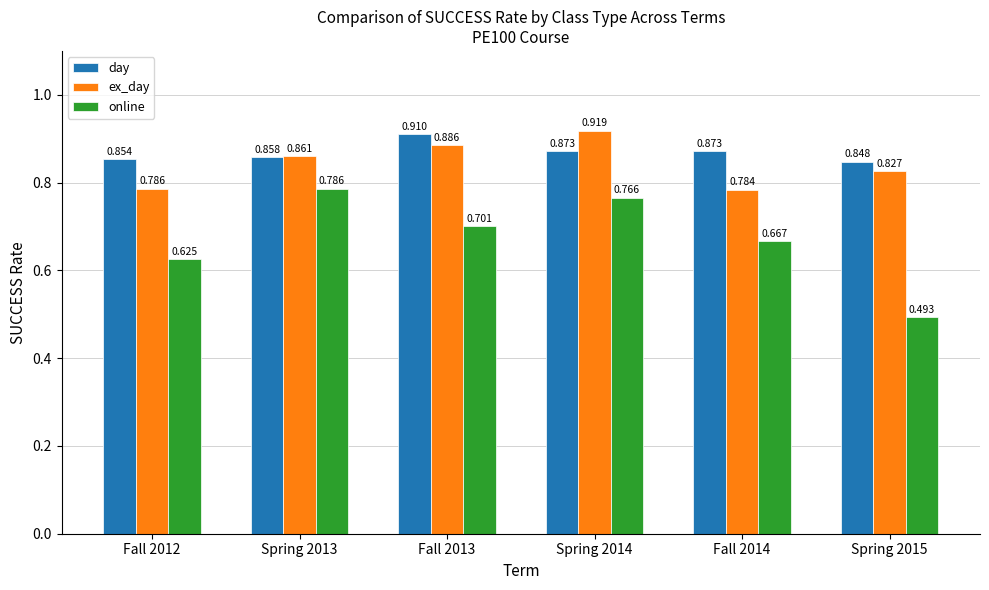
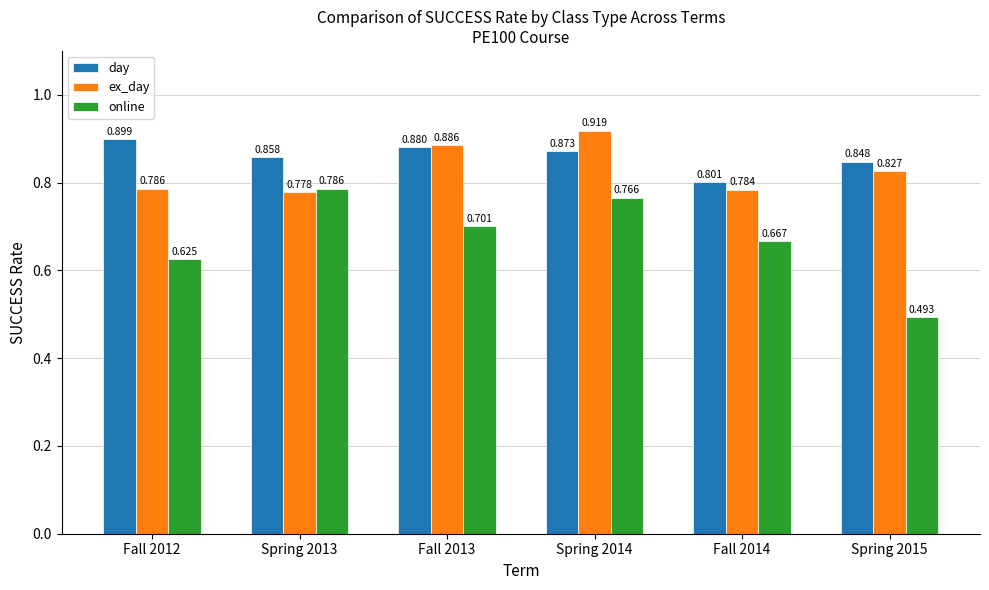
  {
    "day": {
-     "Fall 2012": 0.854,
+     "Fall 2012": 0.899,
      "Spring 2013": 0.858,
-     "Fall 2013": 0.910,
+     "Fall 2013": 0.880,
      "Spring 2014": 0.873,
-     "Fall 2014": 0.873,
+     "Fall 2014": 0.801,
      "Spring 2015": 0.848
    },
    "ex_day": {
      "Fall 2012": 0.786,
-     "Spring 2013": 0.861,
+     "Spring 2013": 0.778,
      "Fall 2013": 0.886,
      "Spring 2014": 0.919,
      "Fall 2014": 0.784,
      "Spring 2015": 0.827
    },
    "online": {
      "Fall 2012": 0.625,
      "Spring 2013": 0.786,
      "Fall 2013": 0.701,
      "Spring 2014": 0.766,
      "Fall 2014": 0.667,
      "Spring 2015": 0.493
    }
  }
